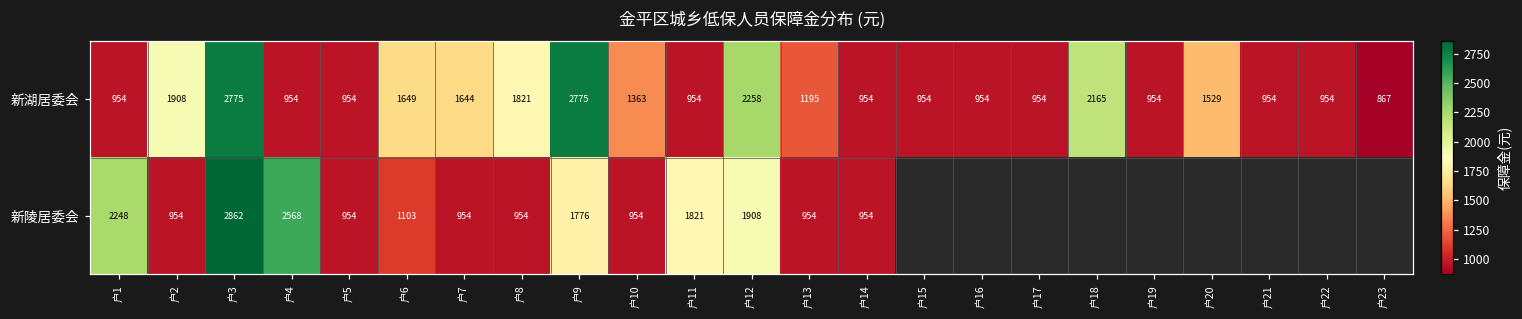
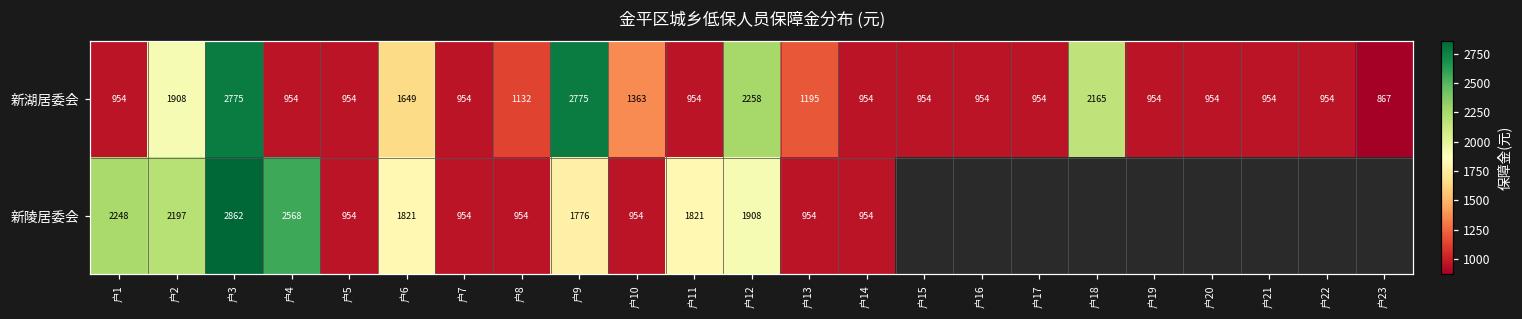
  {
    "新湖居委会": {
      "户1": 954,
      "户2": 1908,
      "户3": 2775,
      "户4": 954,
      "户5": 954,
      "户6": 1649,
-     "户7": 1644,
-     "户8": 1821,
+     "户7": 954,
+     "户8": 1132,
      "户9": 2775,
      "户10": 1363,
      "户11": 954,
      "户12": 2258,
      "户13": 1195,
      "户14": 954,
      "户15": 954,
      "户16": 954,
      "户17": 954,
      "户18": 2165,
      "户19": 954,
-     "户20": 1529,
+     "户20": 954,
      "户21": 954,
      "户22": 954,
      "户23": 867
    },
    "新陵居委会": {
      "户1": 2248,
-     "户2": 954,
+     "户2": 2197,
      "户3": 2862,
      "户4": 2568,
      "户5": 954,
-     "户6": 1103,
+     "户6": 1821,
      "户7": 954,
      "户8": 954,
      "户9": 1776,
      "户10": 954,
      "户11": 1821,
      "户12": 1908,
      "户13": 954,
      "户14": 954
    }
  }
